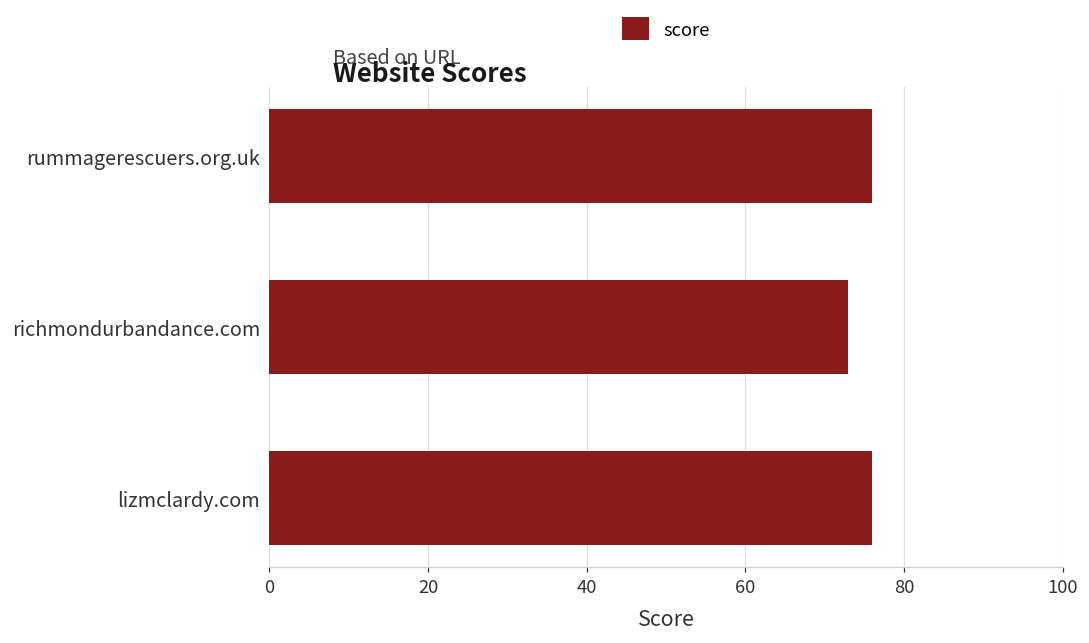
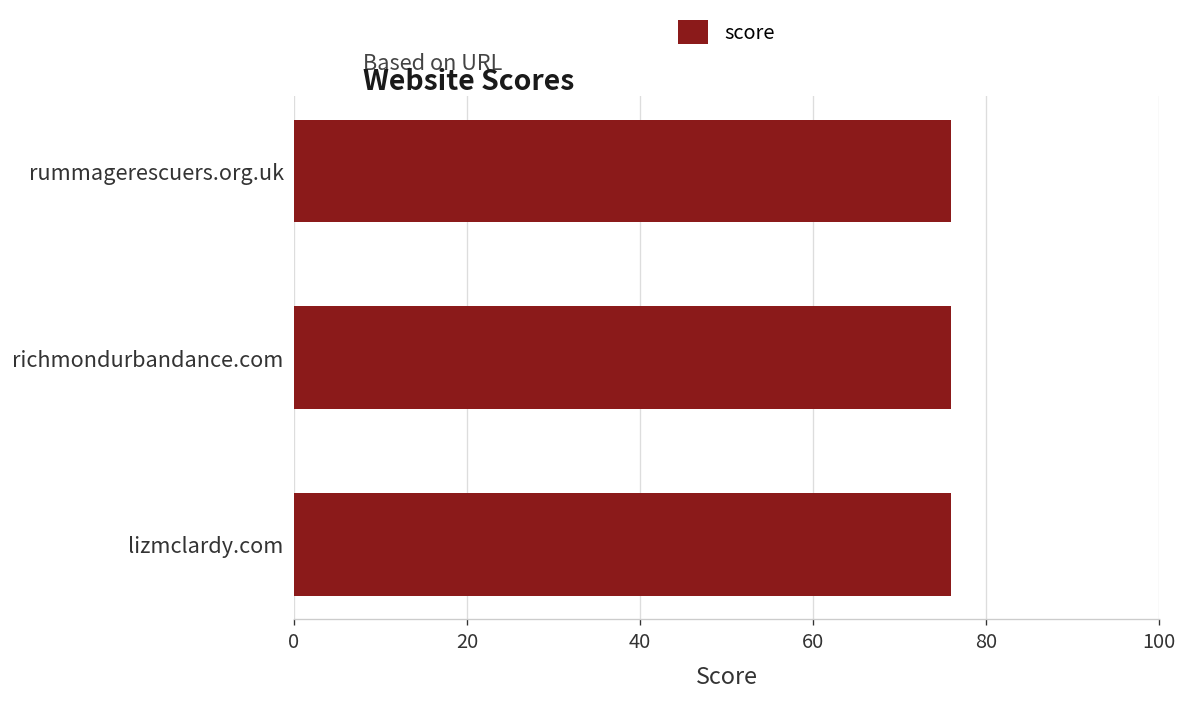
  {
    "rummagerescuers.org.uk": 76,
-   "richmondurbandance.com": 73,
+   "richmondurbandance.com": 76,
    "lizmclardy.com": 76
  }
